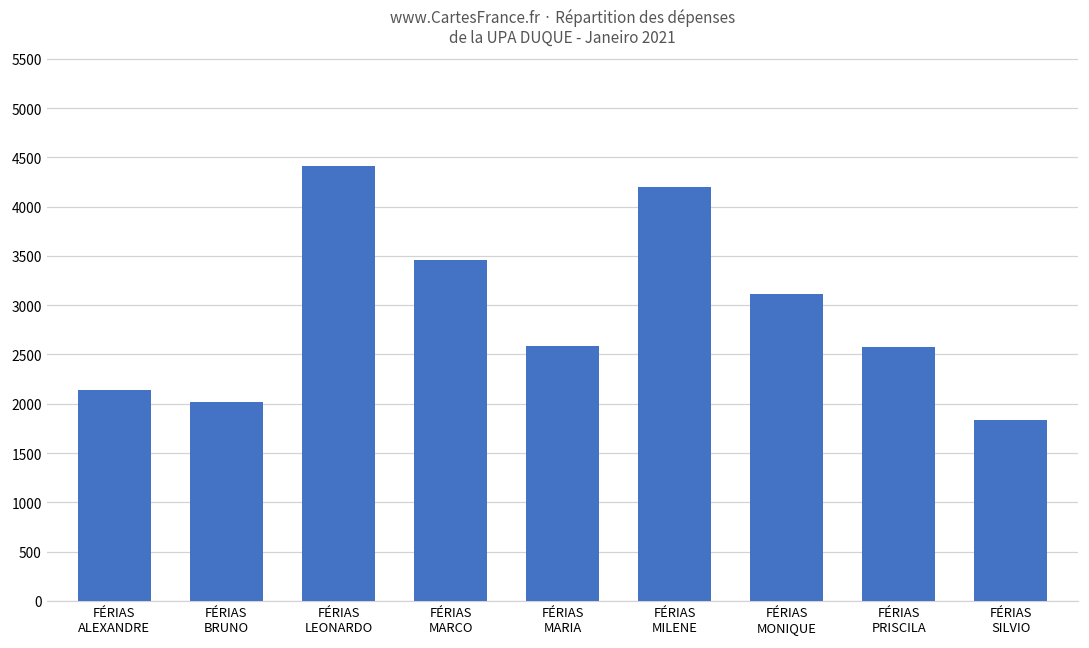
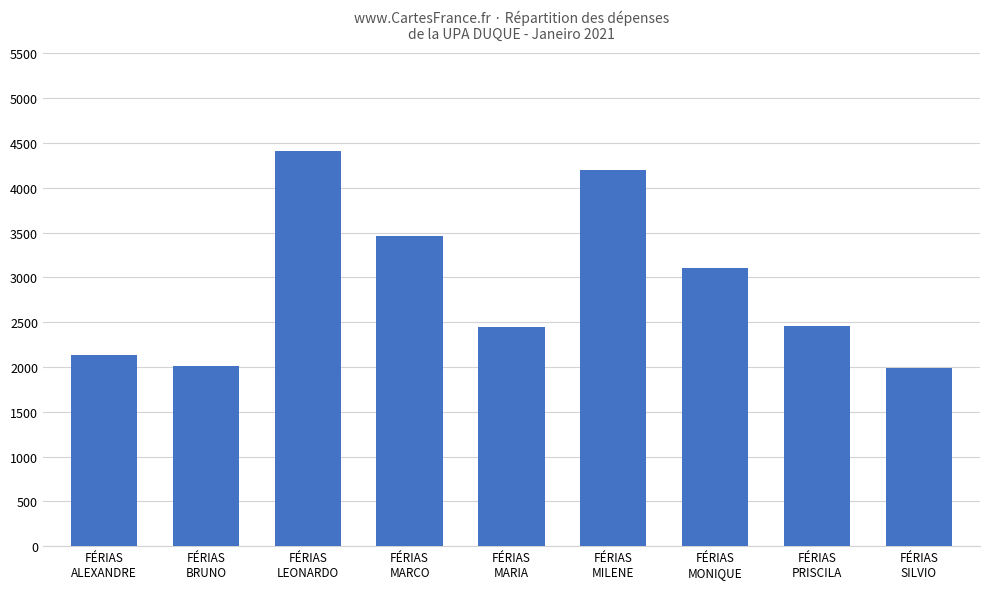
  {
    "FÉRIAS ALEXANDRE": 2100,
    "FÉRIAS BRUNO": 2000,
    "FÉRIAS LEONARDO": 4400,
    "FÉRIAS MARCO": 3500,
-   "FÉRIAS MARIA": 2600,
+   "FÉRIAS MARIA": 2400,
    "FÉRIAS MILENE": 4200,
    "FÉRIAS MONIQUE": 3100,
-   "FÉRIAS PRISCILA": 2600,
-   "FÉRIAS SILVIO": 1800
+   "FÉRIAS PRISCILA": 2500,
+   "FÉRIAS SILVIO": 2000
  }
